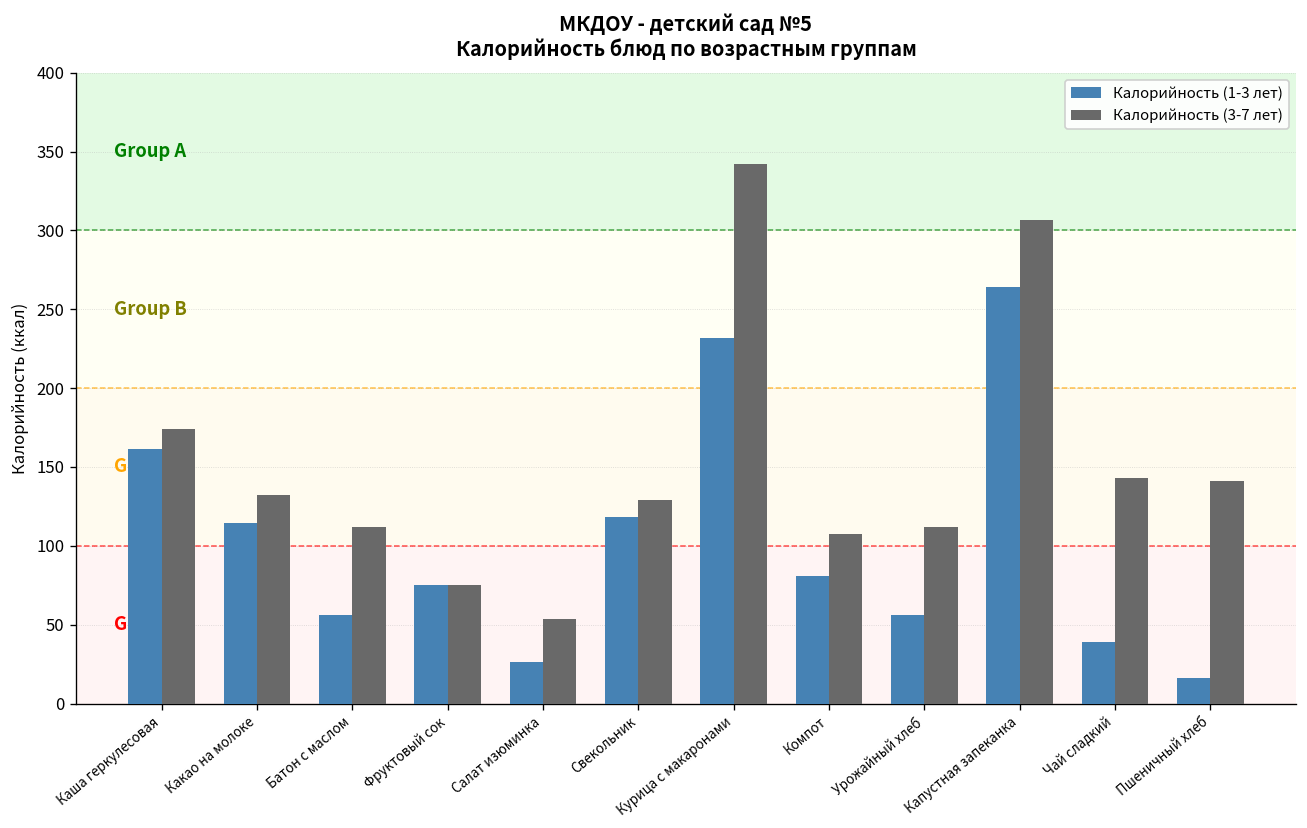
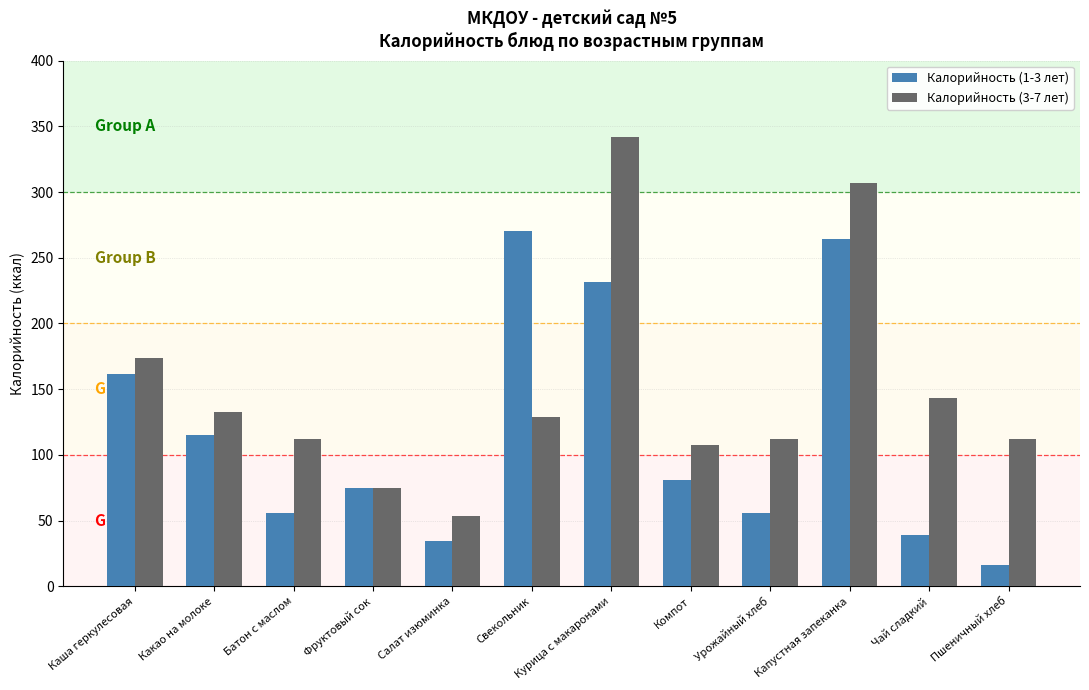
  {
    "Калорийность (1-3 лет)": {
      "Каша геркулесовая": 162,
      "Какао на молоке": 115,
      "Батон с маслом": 56,
      "Фруктовый сок": 75,
-     "Салат изюминка": 27,
-     "Свекольник": 118,
+     "Салат изюминка": 35,
+     "Свекольник": 270,
      "Курица с макаронами": 232,
      "Компот": 81,
      "Урожайный хлеб": 56,
      "Капустная запеканка": 264,
      "Чай сладкий": 39,
      "Пшеничный хлеб": 16
    },
    "Калорийность (3-7 лет)": {
      "Каша геркулесовая": 174,
      "Какао на молоке": 133,
      "Батон с маслом": 112,
      "Фруктовый сок": 75,
      "Салат изюминка": 54,
      "Свекольник": 129,
      "Курица с макаронами": 342,
      "Компот": 108,
      "Урожайный хлеб": 112,
      "Капустная запеканка": 307,
      "Чай сладкий": 143,
-     "Пшеничный хлеб": 141
+     "Пшеничный хлеб": 112
    }
  }
